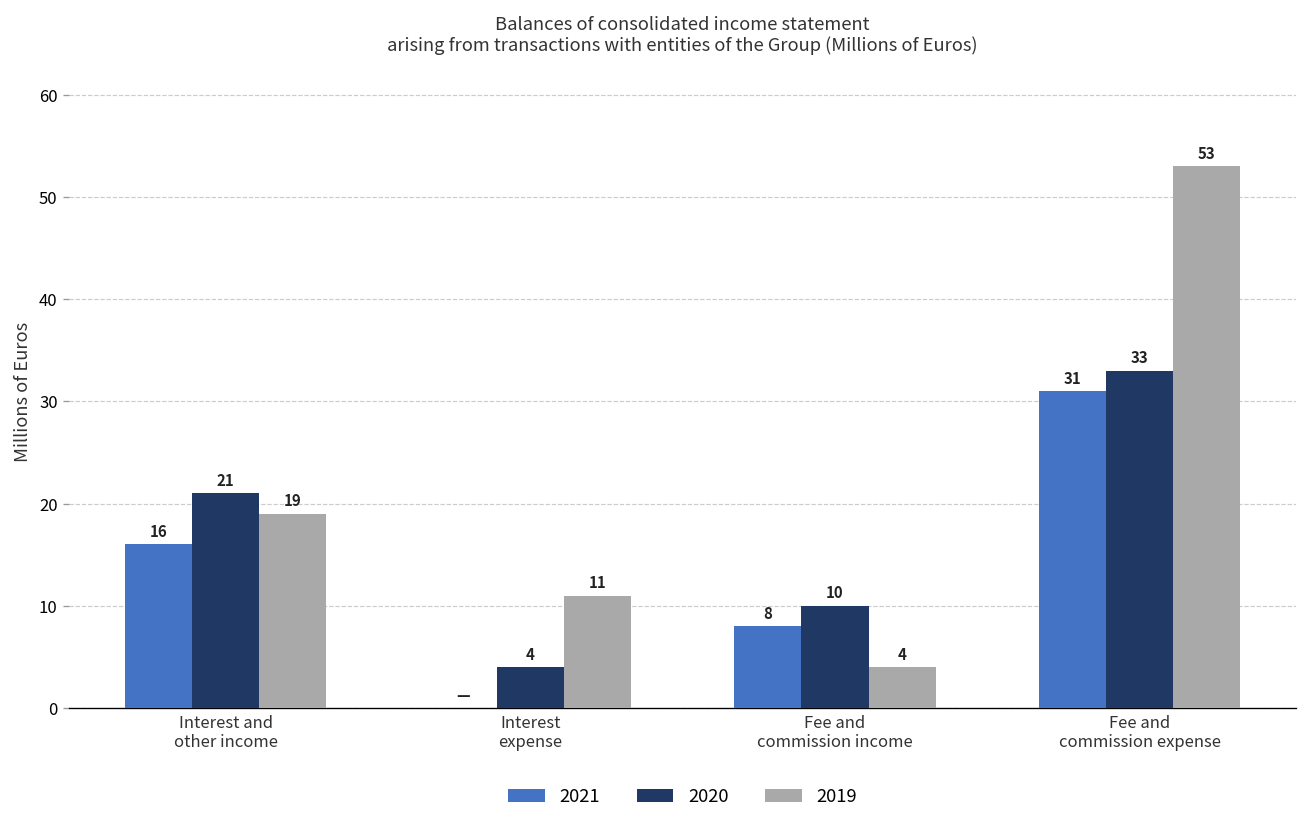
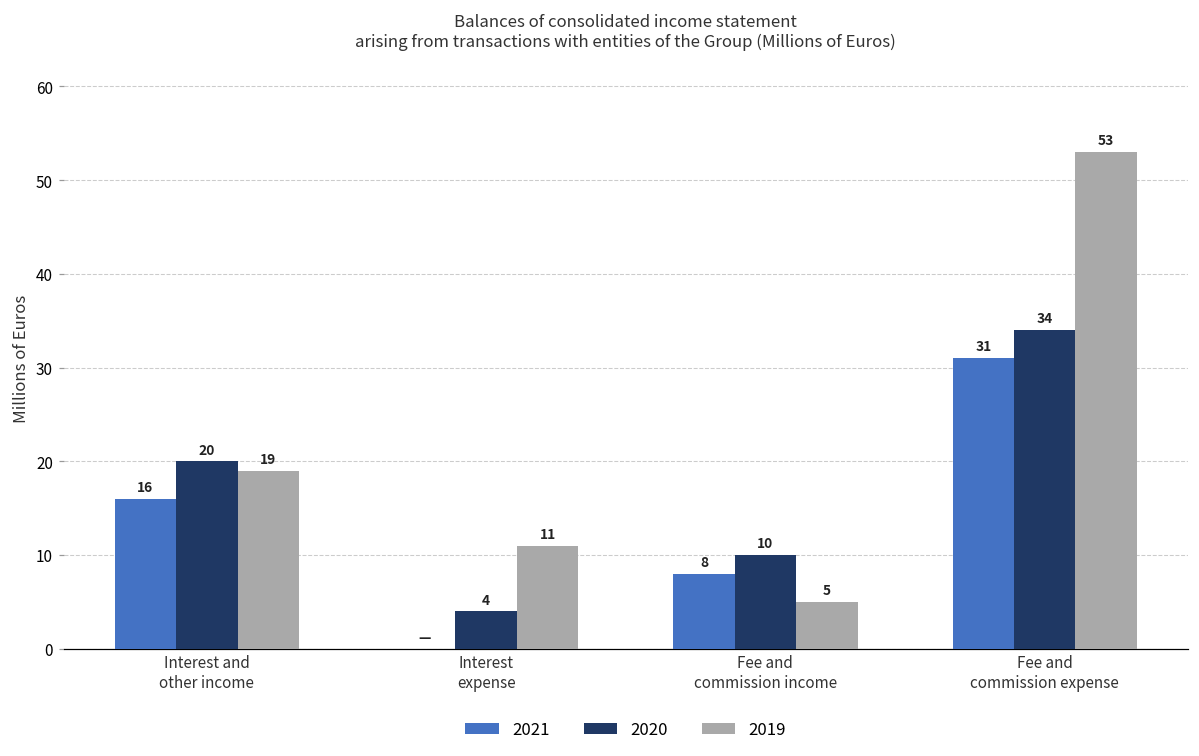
  {
    "2021": {
      "Interest and other income": 16,
      "Fee and commission income": 8,
      "Fee and commission expense": 31
    },
    "2020": {
-     "Interest and other income": 21,
+     "Interest and other income": 20,
      "Interest expense": 4,
      "Fee and commission income": 10,
-     "Fee and commission expense": 33
+     "Fee and commission expense": 34
    },
    "2019": {
      "Interest and other income": 19,
      "Interest expense": 11,
-     "Fee and commission income": 4,
+     "Fee and commission income": 5,
      "Fee and commission expense": 53
    }
  }
